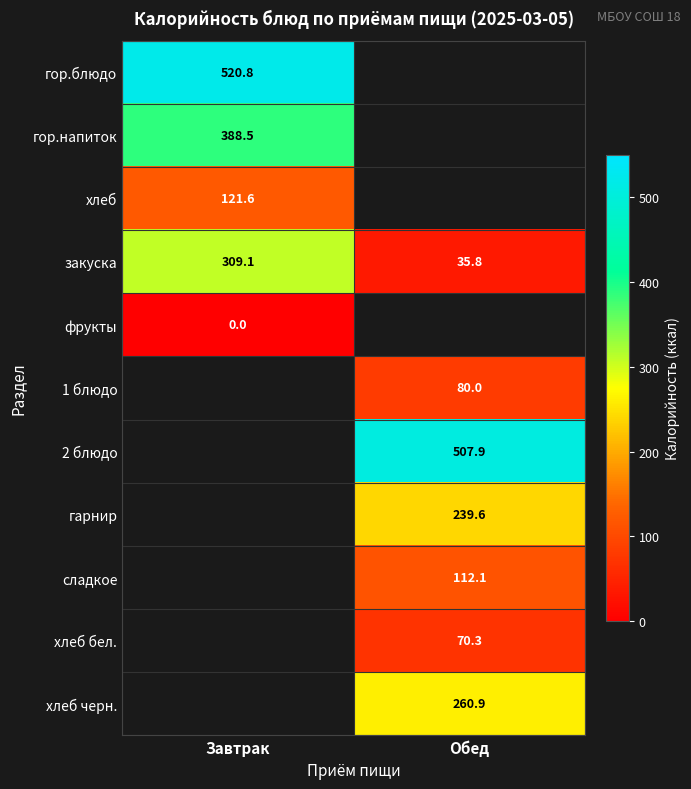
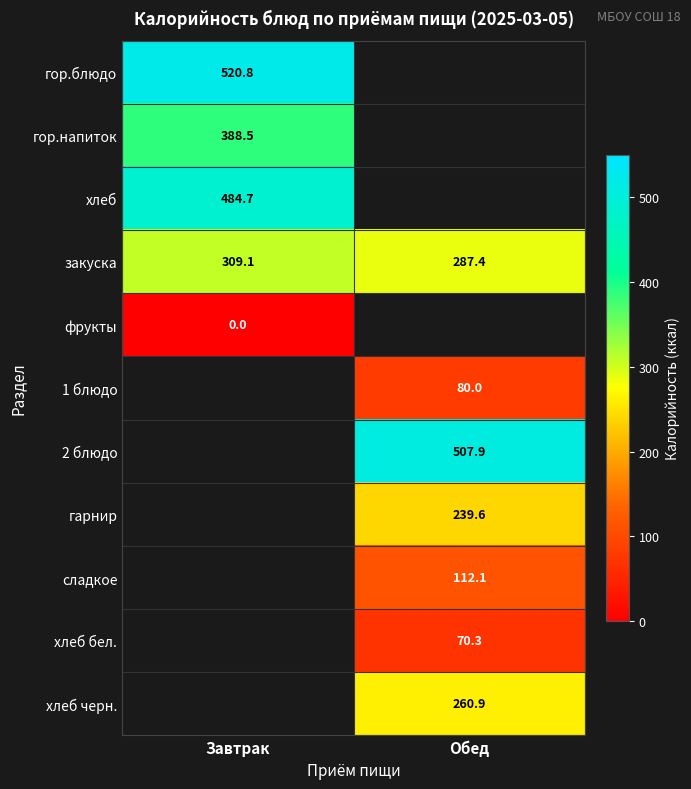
  {
    "гор.блюдо": {
      "Завтрак": 520.8
    },
    "гор.напиток": {
      "Завтрак": 388.5
    },
    "хлеб": {
-     "Завтрак": 121.6
+     "Завтрак": 484.7
    },
    "закуска": {
      "Завтрак": 309.1,
-     "Обед": 35.8
+     "Обед": 287.4
    },
    "фрукты": {
      "Завтрак": 0.0
    },
    "1 блюдо": {
      "Обед": 80.0
    },
    "2 блюдо": {
      "Обед": 507.9
    },
    "гарнир": {
      "Обед": 239.6
    },
    "сладкое": {
      "Обед": 112.1
    },
    "хлеб бел.": {
      "Обед": 70.3
    },
    "хлеб черн.": {
      "Обед": 260.9
    }
  }
